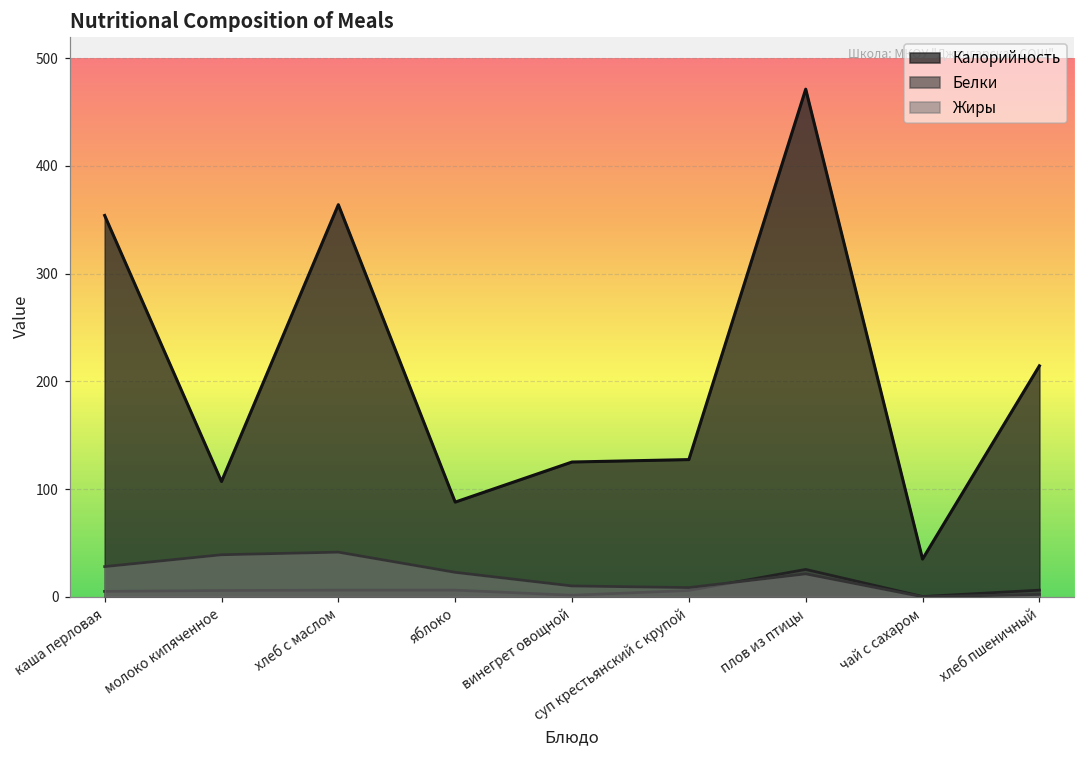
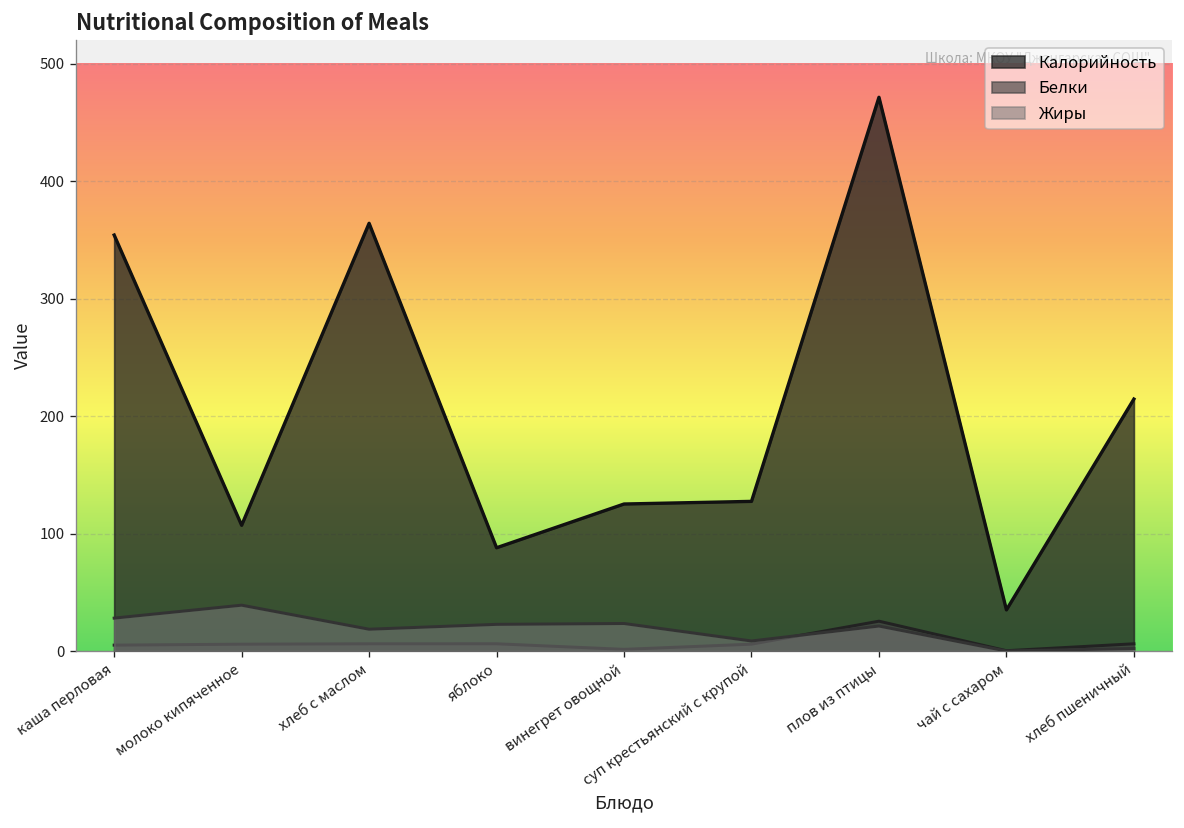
  {
    "Жиры": {
      "каша перловая": 30,
      "молоко кипяченное": 40,
-     "хлеб с маслом": 40,
+     "хлеб с маслом": 20,
      "яблоко": 20,
-     "винегрет овощной": 10,
+     "винегрет овощной": 20,
      "суп крестьянский с крупой": 10,
      "плов из птицы": 20,
      "хлеб пшеничный": 0
    }
  }
